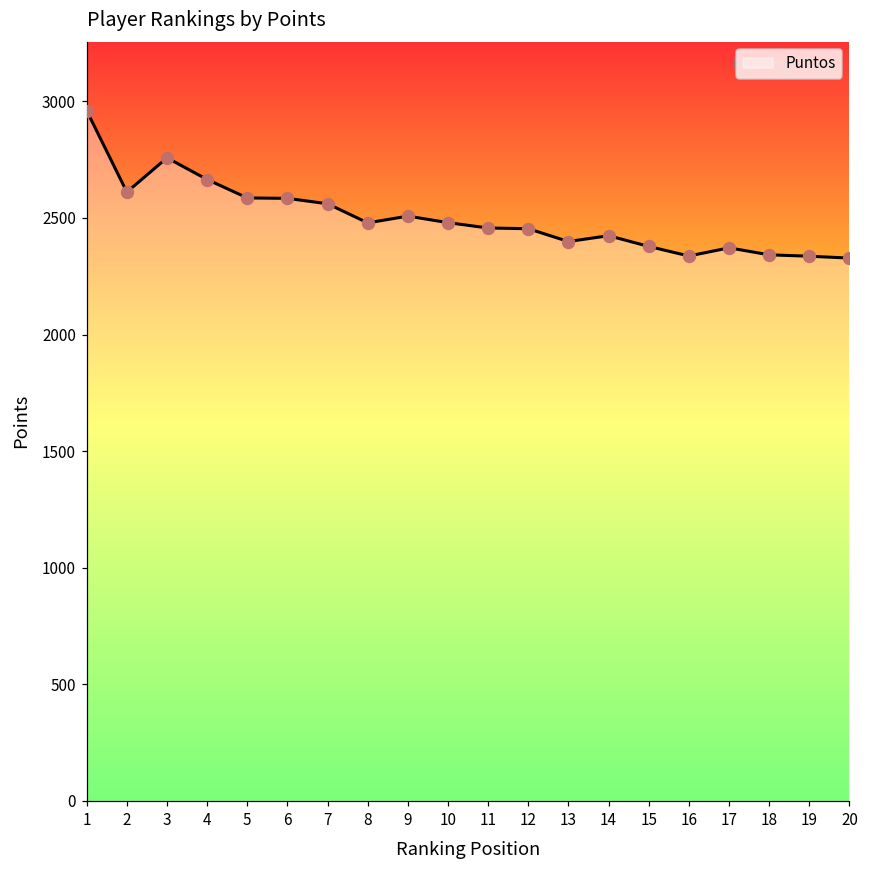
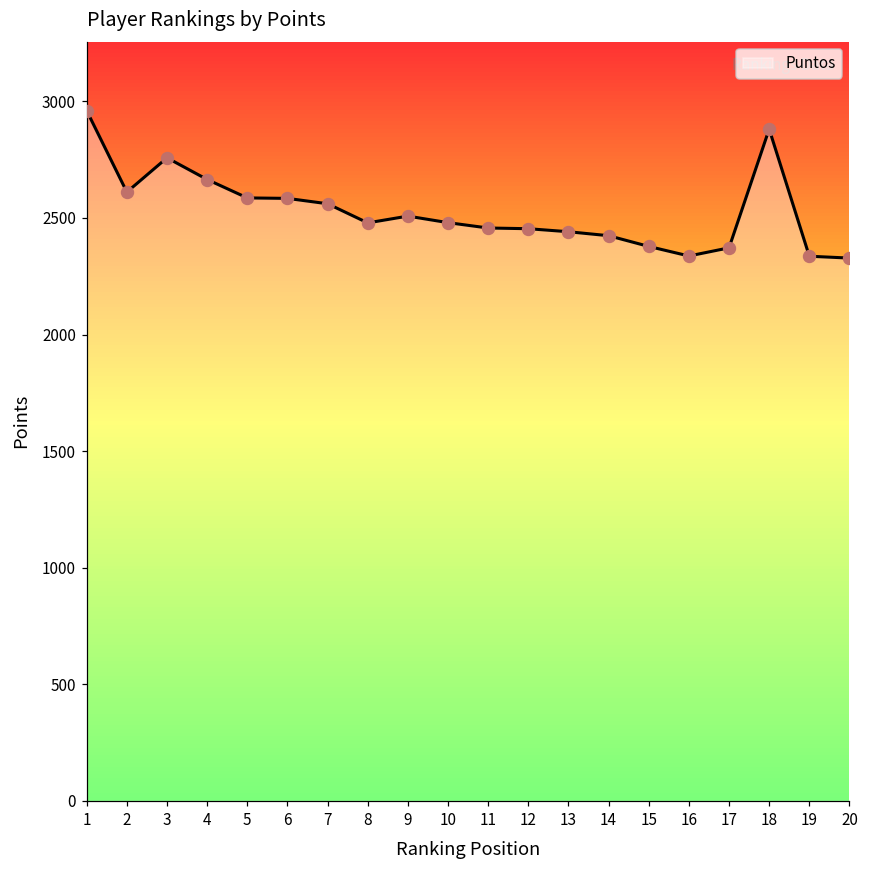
  {
    "1": 2960,
    "2": 2610,
    "3": 2760,
    "4": 2670,
    "5": 2590,
    "6": 2580,
    "7": 2560,
    "8": 2480,
    "9": 2510,
    "10": 2480,
    "11": 2460,
    "12": 2450,
-   "13": 2400,
+   "13": 2440,
    "14": 2420,
    "15": 2380,
    "16": 2340,
    "17": 2370,
-   "18": 2340,
+   "18": 2880,
    "19": 2340,
    "20": 2330
  }
